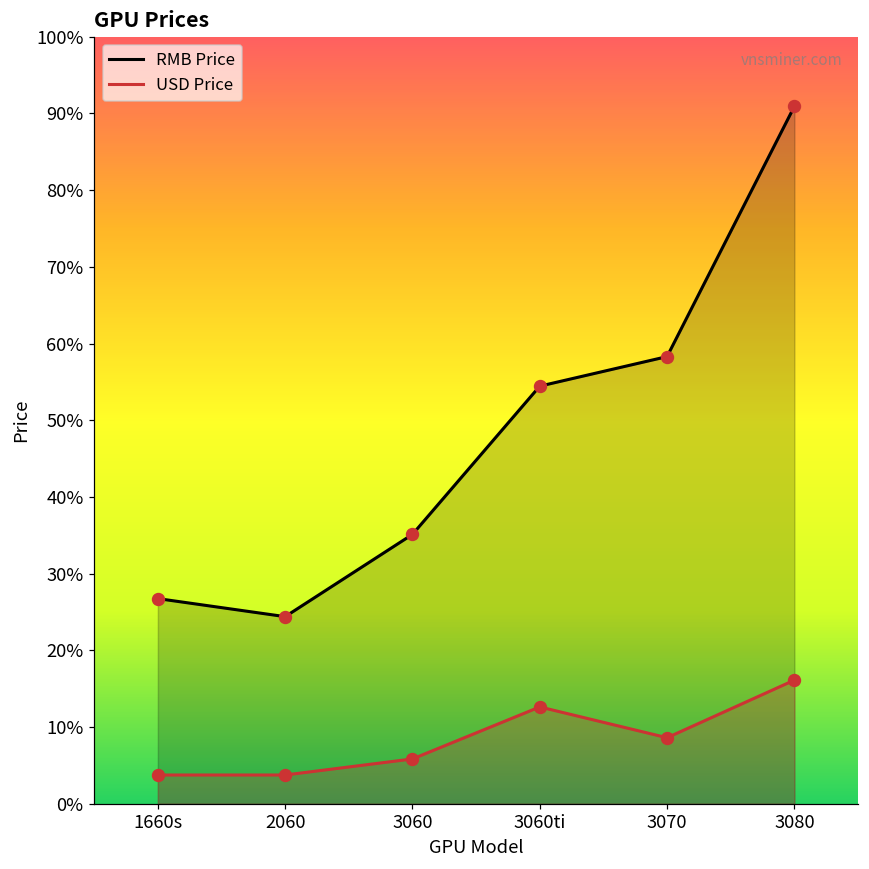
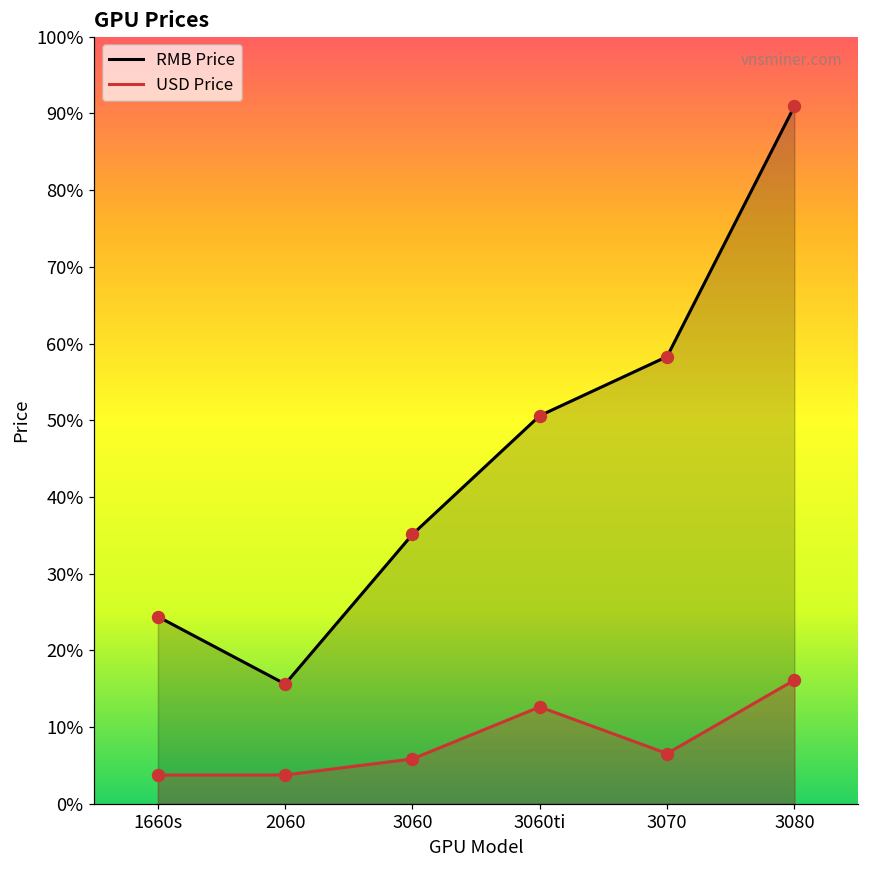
  {
    "RMB Price": {
-     "1660s": "27%",
-     "2060": "24%",
+     "1660s": "24%",
+     "2060": "16%",
      "3060": "35%",
-     "3060ti": "54%",
+     "3060ti": "51%",
      "3070": "58%",
      "3080": "91%"
    },
    "USD Price": {
      "1660s": "4%",
      "2060": "4%",
      "3060": "6%",
      "3060ti": "13%",
-     "3070": "9%",
+     "3070": "7%",
      "3080": "16%"
    }
  }
